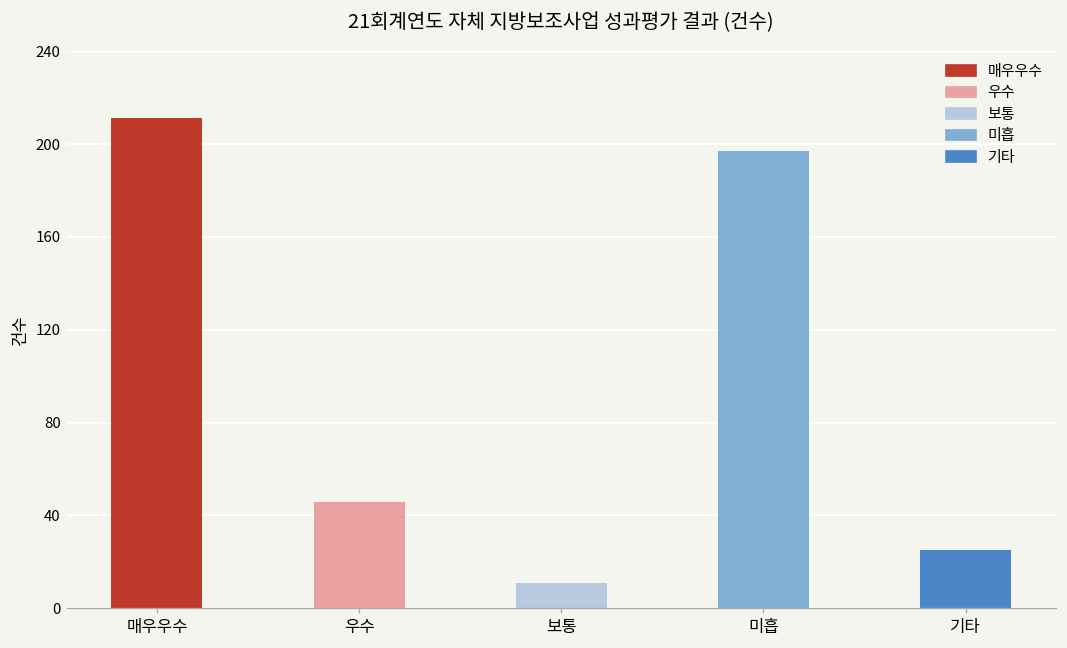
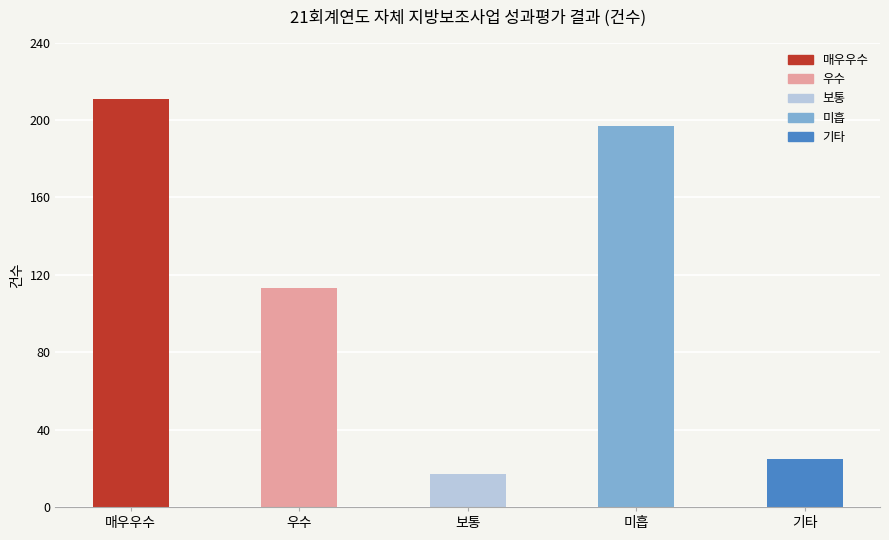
  {
    "매우우수": 211,
-   "우수": 46,
-   "보통": 11,
+   "우수": 113,
+   "보통": 17,
    "미흡": 197,
    "기타": 25
  }
